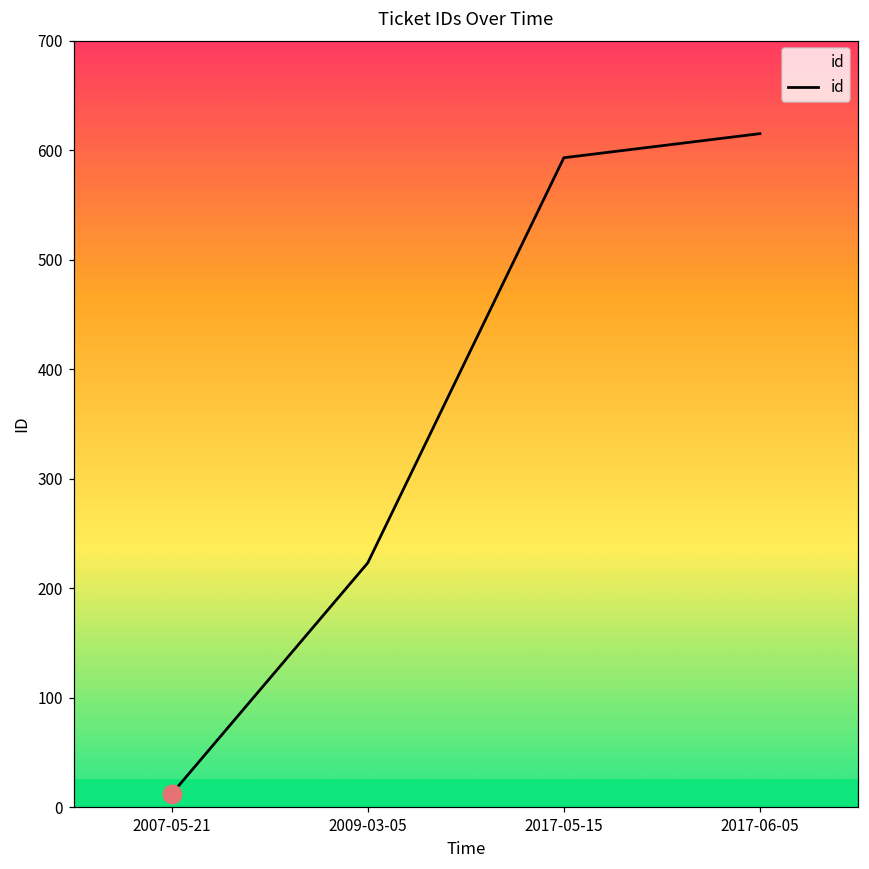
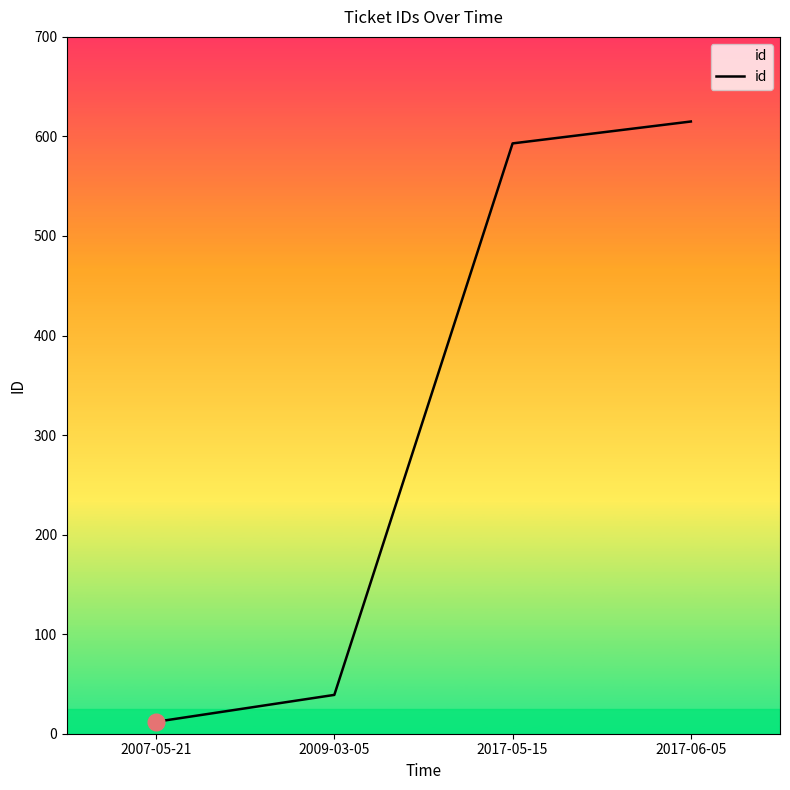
  {
    "id": {
-     "2009-03-05": 220,
+     "2009-03-05": 40,
      "2017-05-15": 590,
      "2017-06-05": 620
    }
  }
